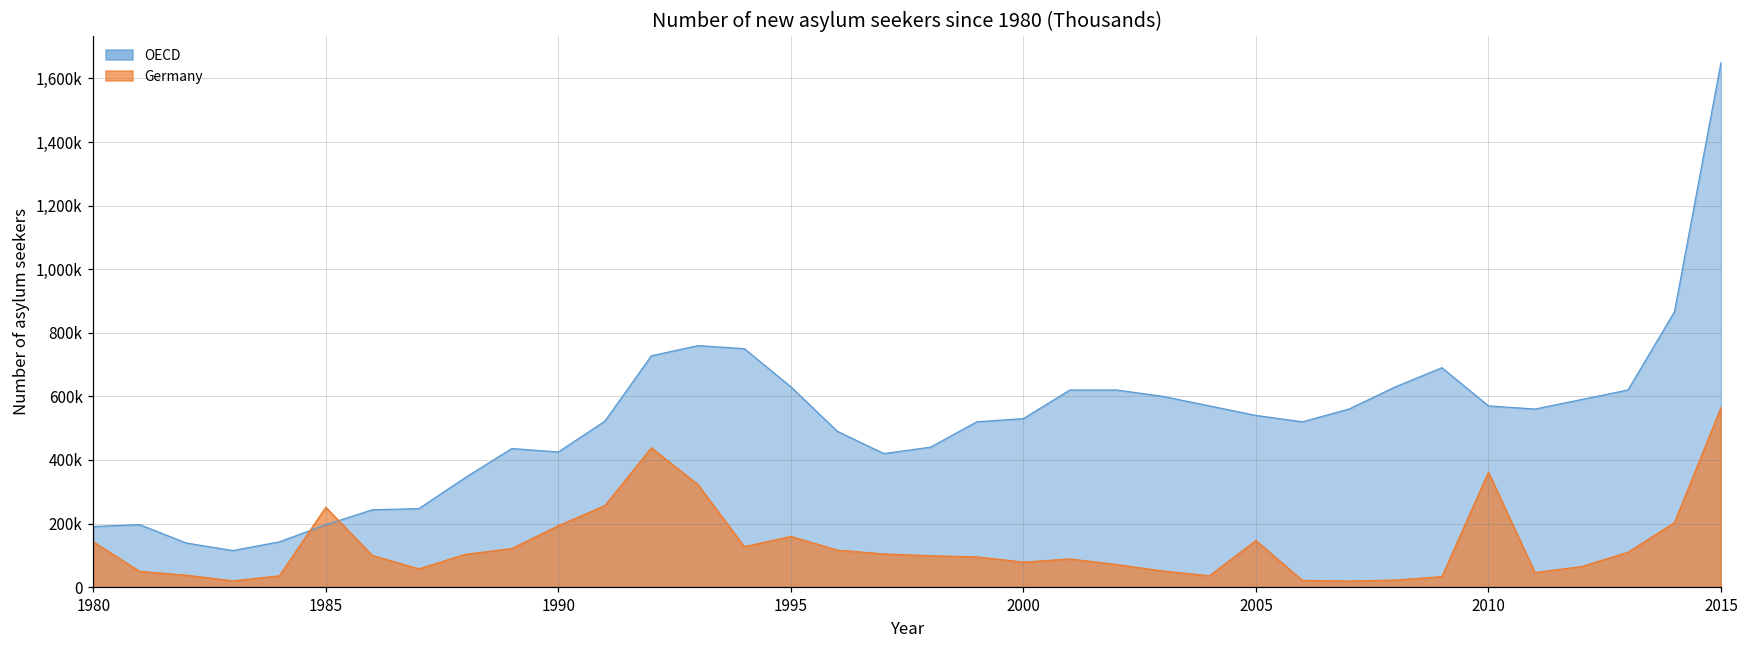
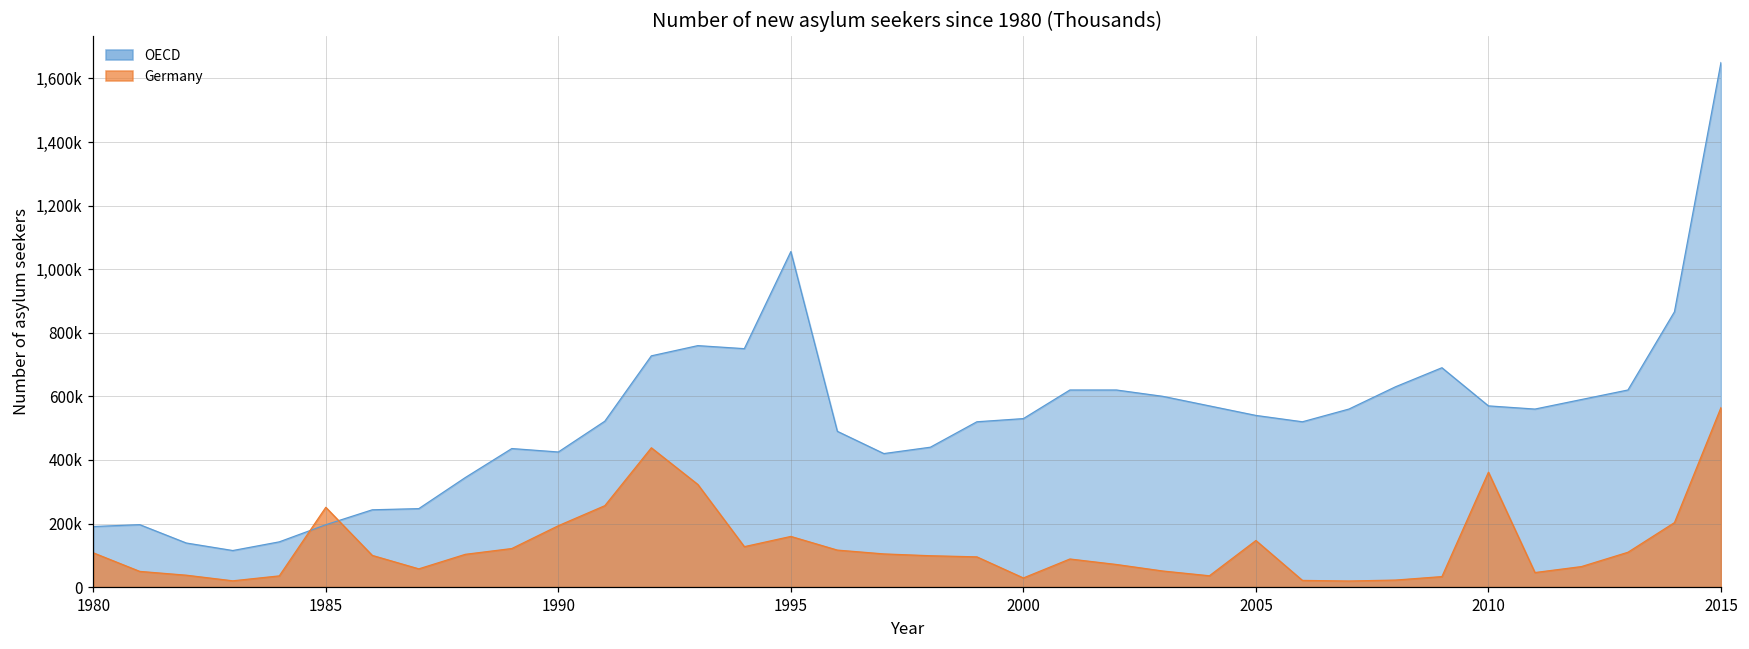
  {
    "OECD": {
      "1980": "190,000",
      "1985": "200,000",
      "1990": "420,000",
-     "1995": "630,000",
+     "1995": "1,060,000",
      "2000": "530,000",
      "2005": "540,000",
      "2010": "570,000",
      "2015": "1,650,000"
    },
    "Germany": {
-     "1980": "140,000",
+     "1980": "110,000",
      "1985": "250,000",
      "1990": "190,000",
      "1995": "160,000",
-     "2000": "80,000",
+     "2000": "30,000",
      "2005": "150,000",
      "2010": "360,000",
      "2015": "560,000"
    }
  }
